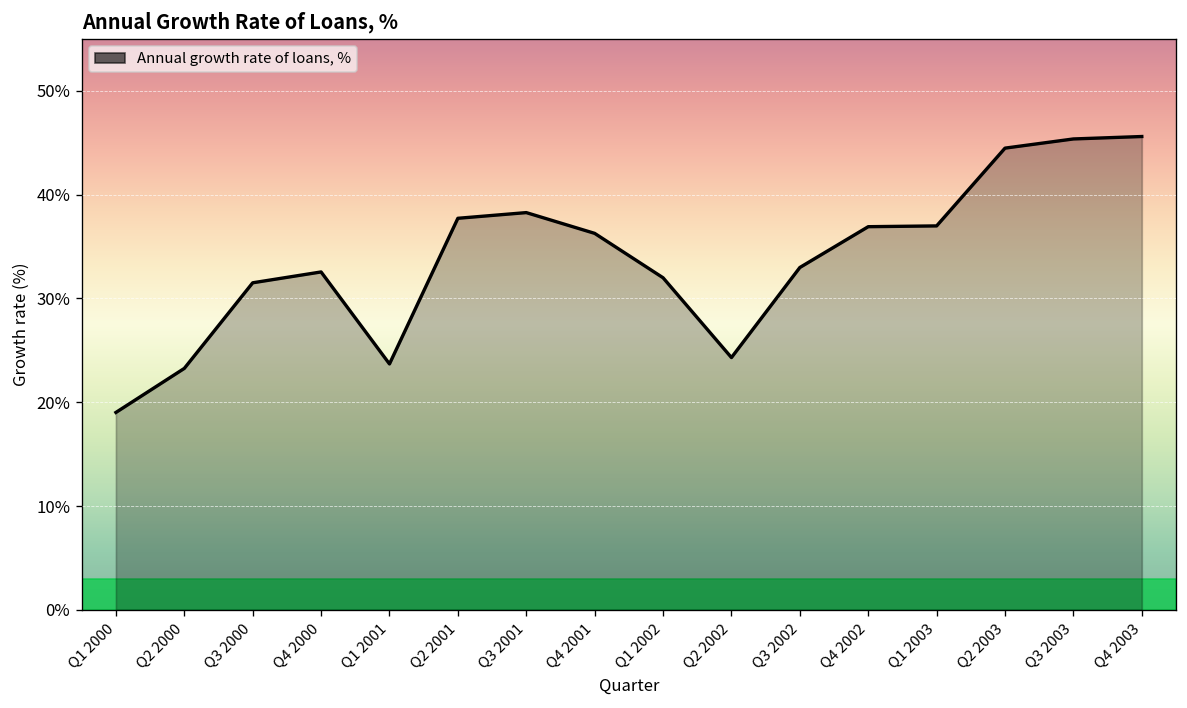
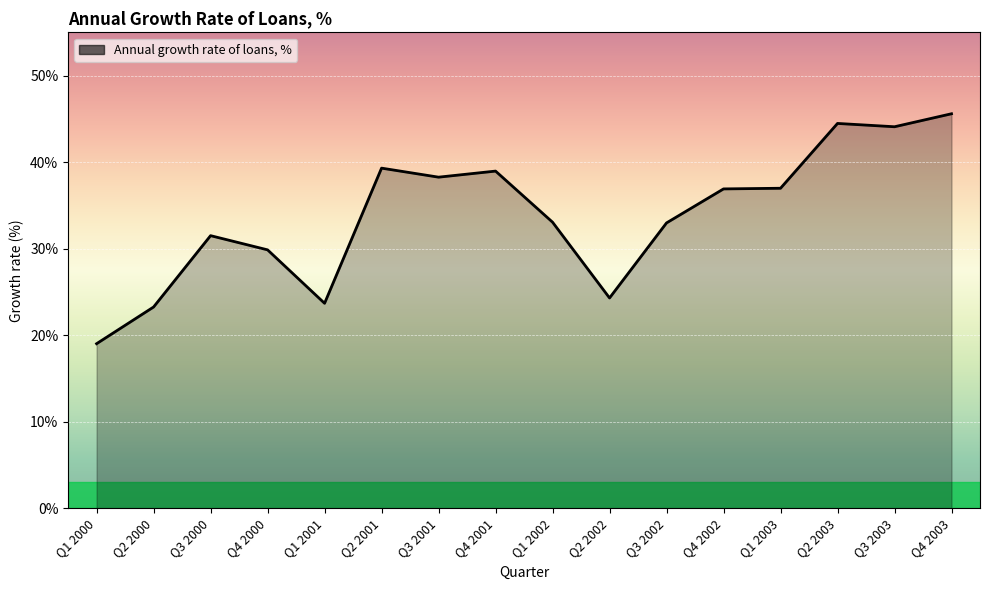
  {
    "Q1 2000": "19%",
    "Q2 2000": "23%",
    "Q3 2000": "32%",
-   "Q4 2000": "33%",
+   "Q4 2000": "30%",
    "Q1 2001": "24%",
-   "Q2 2001": "38%",
+   "Q2 2001": "39%",
    "Q3 2001": "38%",
-   "Q4 2001": "36%",
-   "Q1 2002": "32%",
+   "Q4 2001": "39%",
+   "Q1 2002": "33%",
    "Q2 2002": "24%",
    "Q3 2002": "33%",
    "Q4 2002": "37%",
    "Q1 2003": "37%",
    "Q2 2003": "44%",
-   "Q3 2003": "45%",
+   "Q3 2003": "44%",
    "Q4 2003": "46%"
  }
